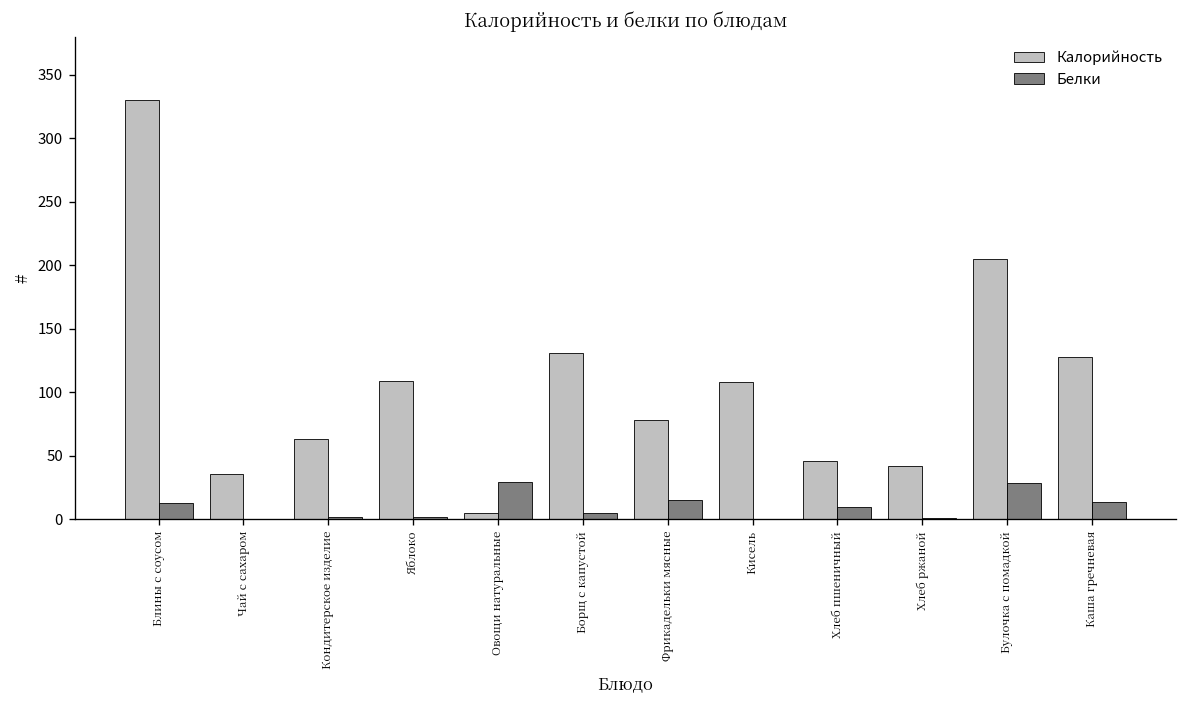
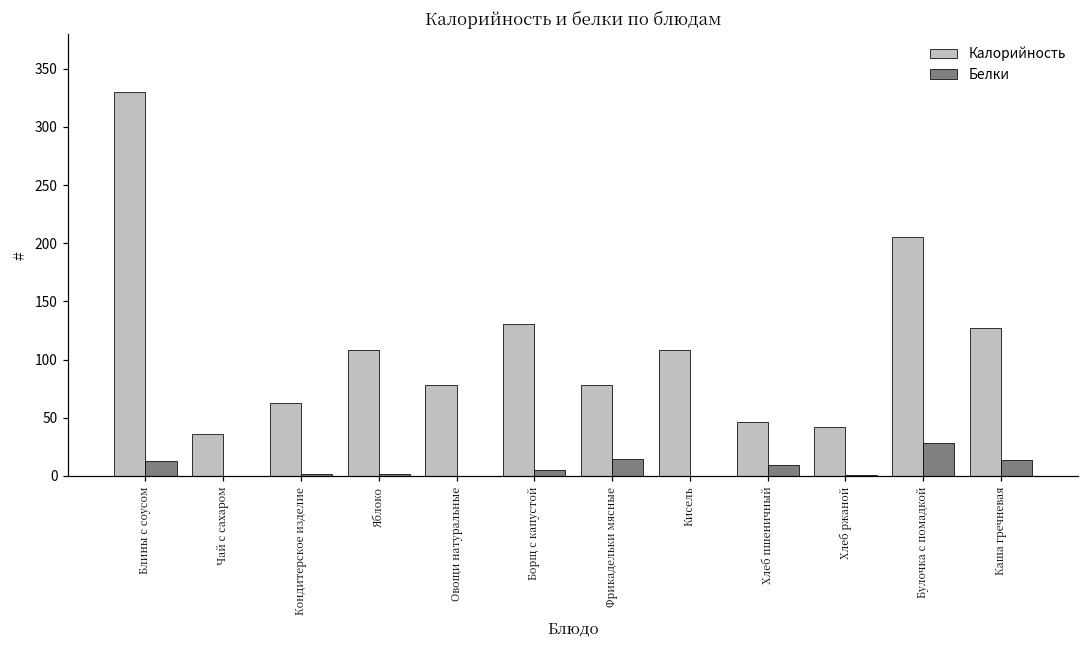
  {
    "Калорийность": {
      "Блины с соусом": 330,
      "Чай с сахаром": 36,
      "Кондитерское изделие": 63,
      "Яблоко": 109,
-     "Овощи натуральные": 5,
+     "Овощи натуральные": 78,
      "Борщ с капустой": 131,
      "Фрикадельки мясные": 78,
      "Кисель": 108,
      "Хлеб пшеничный": 46,
      "Хлеб ржаной": 42,
      "Булочка с помадкой": 205,
      "Каша гречневая": 128
    },
    "Белки": {
      "Блины с соусом": 13,
-     "Овощи натуральные": 29,
+     "Овощи натуральные": 0,
      "Борщ с капустой": 5,
      "Фрикадельки мясные": 15,
      "Хлеб пшеничный": 10,
      "Булочка с помадкой": 28,
      "Каша гречневая": 14
    }
  }
